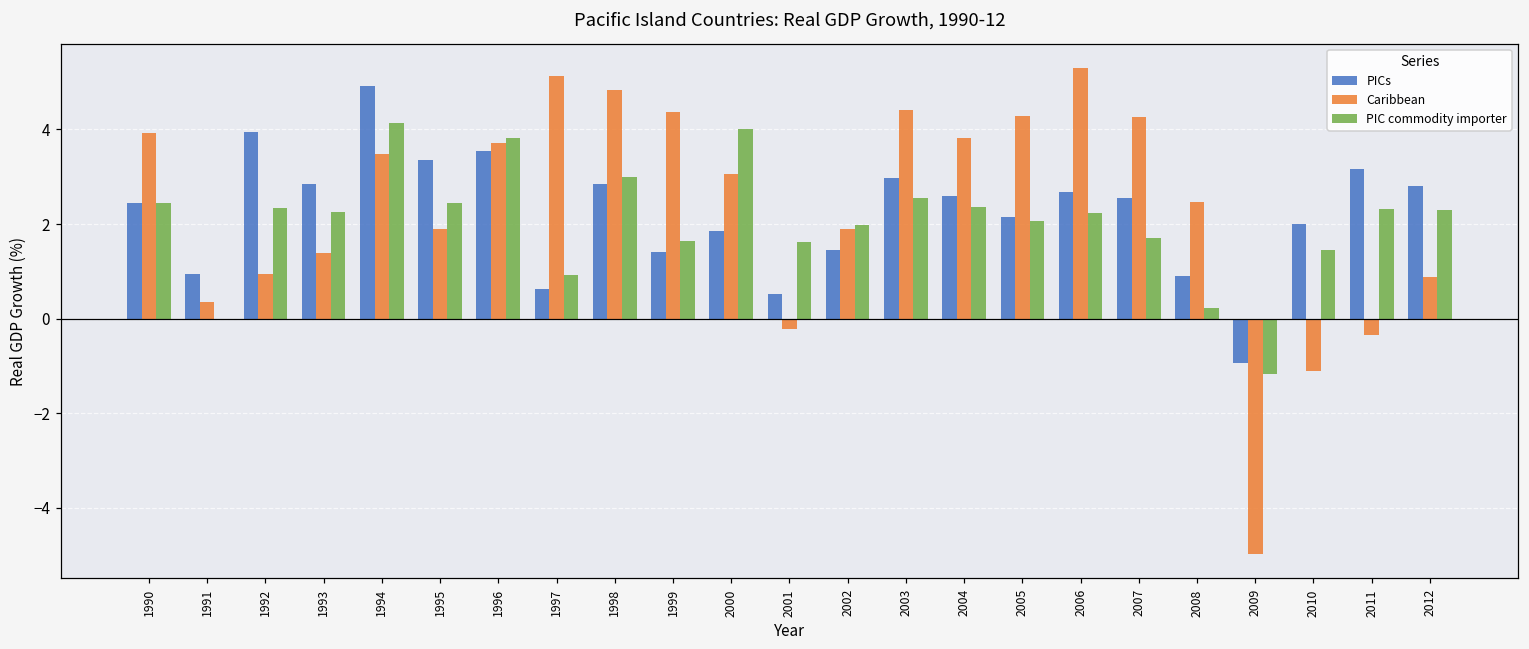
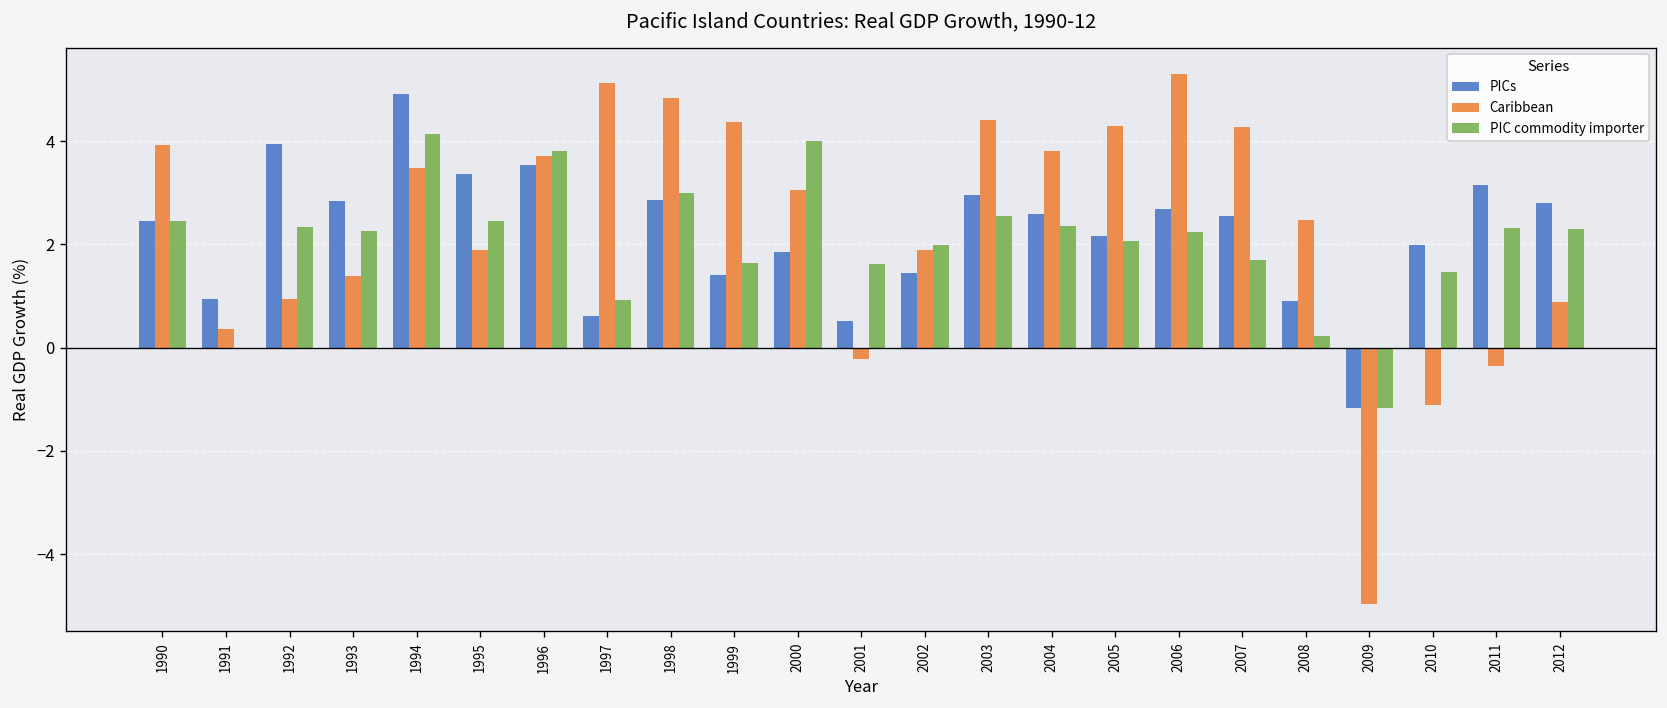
  {
    "PICs": {
      "1990": 2.4,
      "1991": 0.9,
      "1992": 3.9,
      "1993": 2.8,
      "1994": 4.9,
      "1995": 3.4,
      "1996": 3.5,
      "1997": 0.6,
      "1998": 2.9,
      "1999": 1.4,
      "2000": 1.9,
      "2001": 0.5,
      "2002": 1.4,
      "2003": 3.0,
      "2004": 2.6,
      "2005": 2.2,
      "2006": 2.7,
      "2007": 2.5,
      "2008": 0.9,
-     "2009": -0.9,
+     "2009": -1.2,
      "2010": 2.0,
      "2011": 3.2,
      "2012": 2.8
    },
    "Caribbean": {
      "1990": 3.9,
      "1991": 0.4,
      "1992": 0.9,
      "1993": 1.4,
      "1994": 3.5,
      "1995": 1.9,
      "1996": 3.7,
      "1997": 5.1,
      "1998": 4.8,
      "1999": 4.4,
      "2000": 3.0,
      "2001": -0.2,
      "2002": 1.9,
      "2003": 4.4,
      "2004": 3.8,
      "2005": 4.3,
      "2006": 5.3,
      "2007": 4.3,
      "2008": 2.5,
      "2009": -5.0,
      "2010": -1.1,
      "2011": -0.4,
      "2012": 0.9
    },
    "PIC commodity importer": {
      "1990": 2.4,
      "1992": 2.3,
      "1993": 2.3,
      "1994": 4.1,
      "1995": 2.4,
      "1996": 3.8,
      "1997": 0.9,
      "1998": 3.0,
      "1999": 1.6,
      "2000": 4.0,
      "2001": 1.6,
      "2002": 2.0,
      "2003": 2.5,
      "2004": 2.4,
      "2005": 2.1,
      "2006": 2.2,
      "2007": 1.7,
      "2008": 0.2,
      "2009": -1.2,
      "2010": 1.5,
      "2011": 2.3,
      "2012": 2.3
    }
  }
